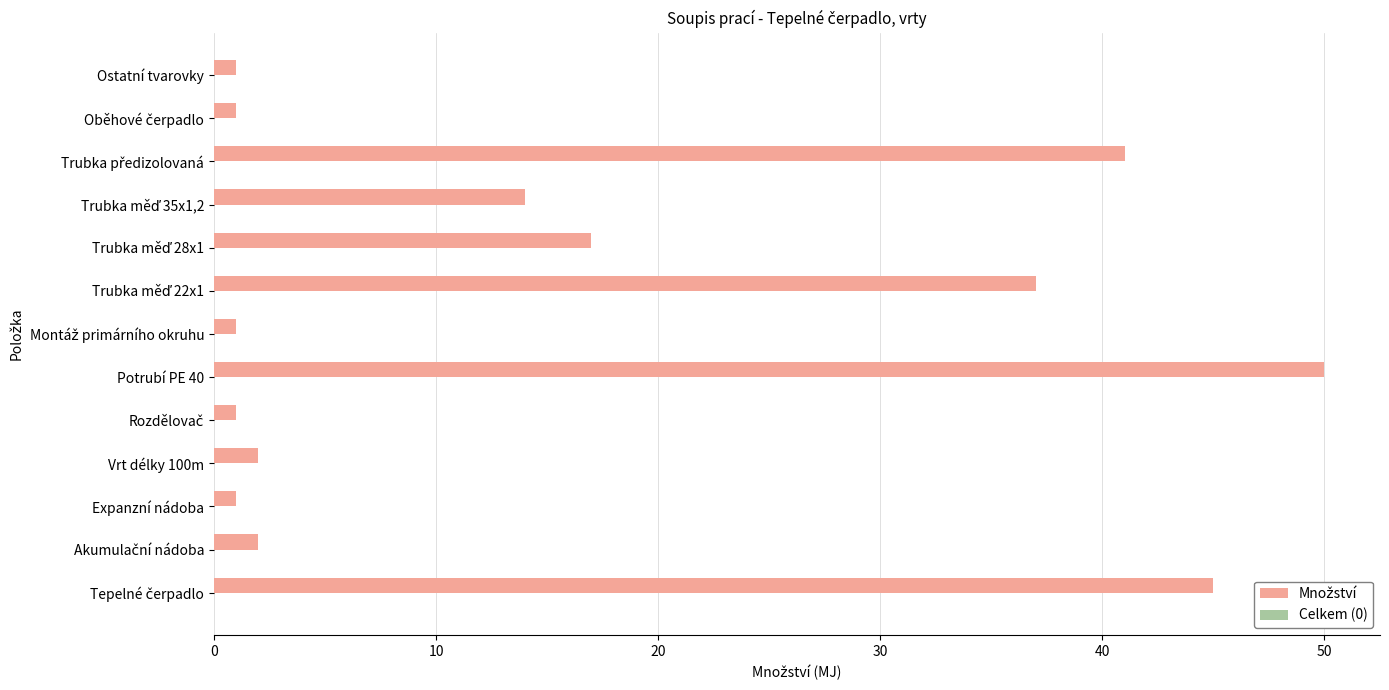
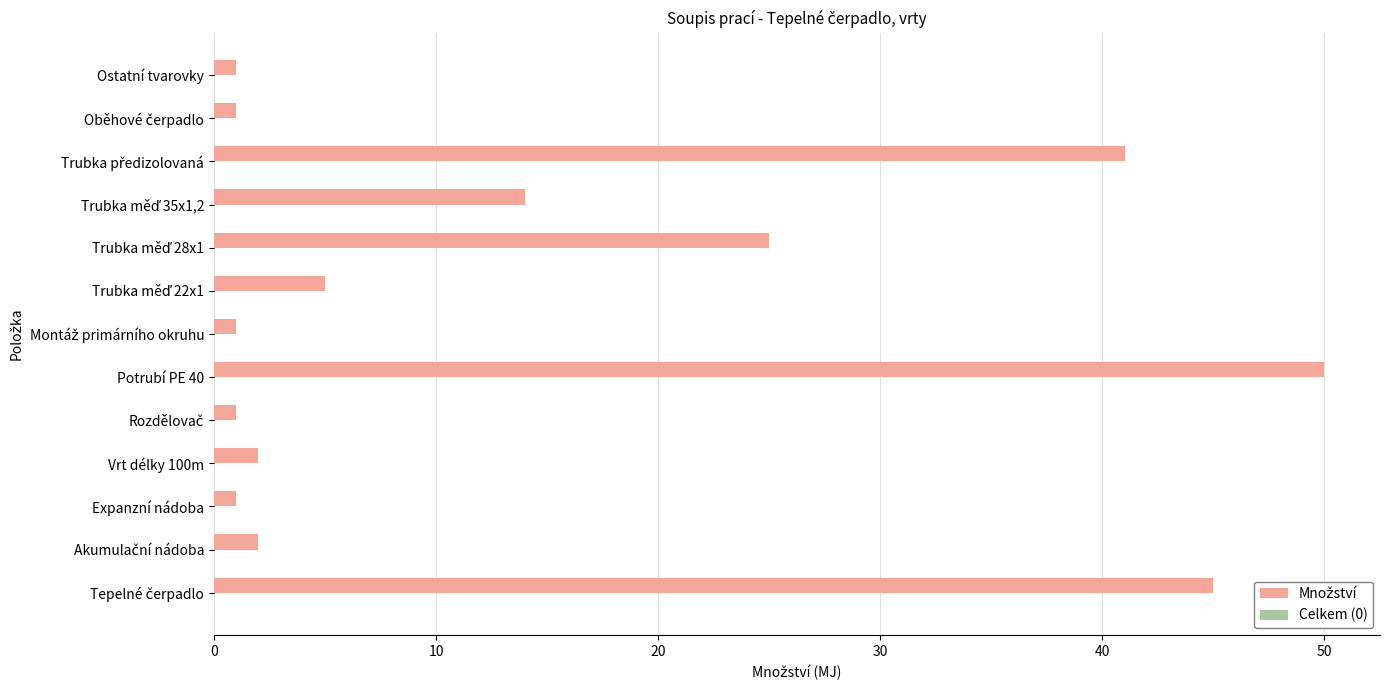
  {
    "Množství": {
      "Ostatní tvarovky": 1,
      "Oběhové čerpadlo": 1,
      "Trubka předizolovaná": 41,
      "Trubka měď 35x1,2": 14,
-     "Trubka měď 28x1": 17,
-     "Trubka měď 22x1": 37,
+     "Trubka měď 28x1": 25,
+     "Trubka měď 22x1": 5,
      "Montáž primárního okruhu": 1,
      "Potrubí PE 40": 50,
      "Rozdělovač": 1,
      "Vrt délky 100m": 2,
      "Expanzní nádoba": 1,
      "Akumulační nádoba": 2,
      "Tepelné čerpadlo": 45
    },
    "Celkem (0)": {
      "Ostatní tvarovky": 0,
      "Oběhové čerpadlo": 0,
      "Trubka předizolovaná": 0,
      "Trubka měď 35x1,2": 0,
      "Trubka měď 28x1": 0,
      "Trubka měď 22x1": 0,
      "Montáž primárního okruhu": 0,
      "Potrubí PE 40": 0,
      "Rozdělovač": 0,
      "Vrt délky 100m": 0,
      "Expanzní nádoba": 0,
      "Akumulační nádoba": 0,
      "Tepelné čerpadlo": 0
    }
  }
